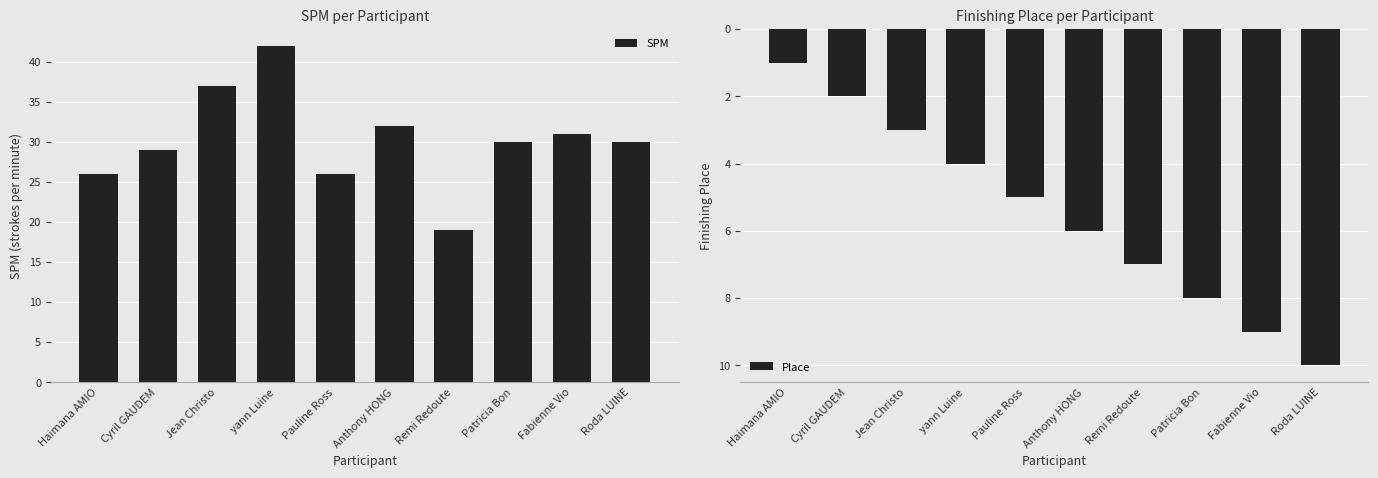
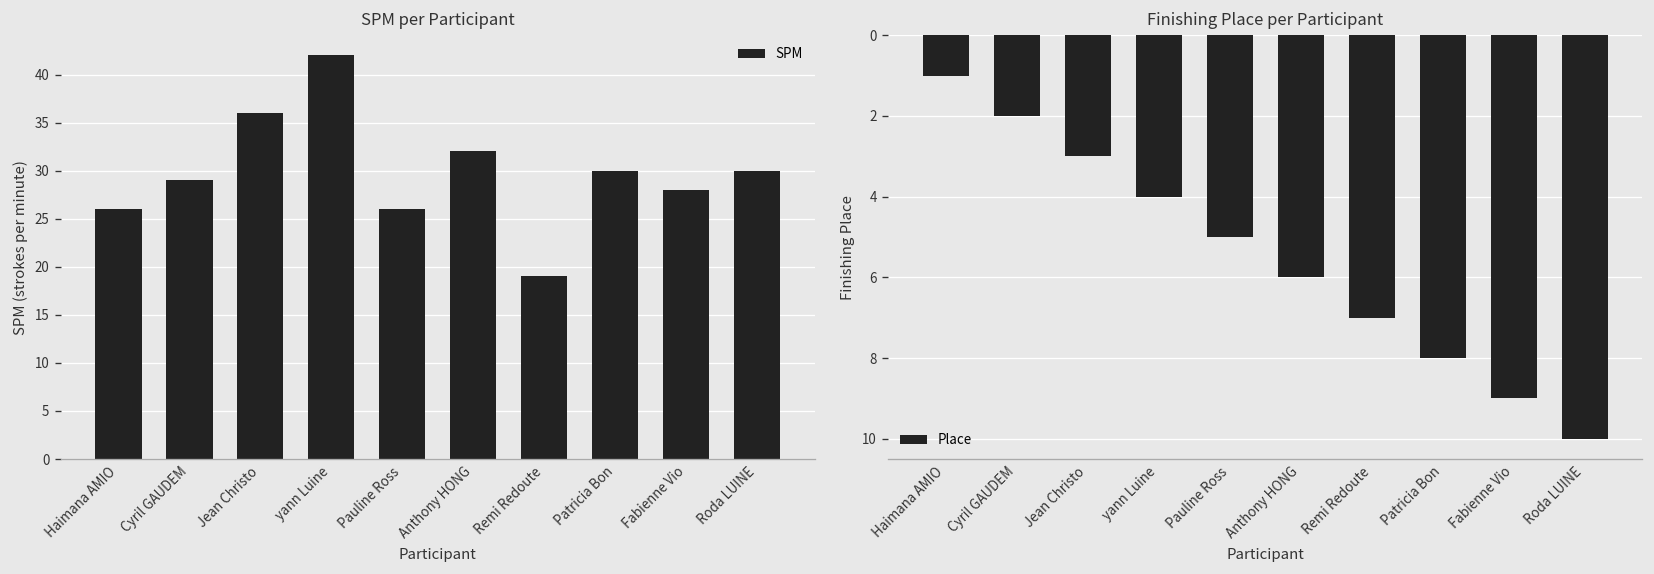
  {
    "SPM per Participant": {
      "Haimana AMIO": 26,
      "Cyril GAUDEM": 29,
-     "Jean Christo": 37,
+     "Jean Christo": 36,
      "yann Luine": 42,
      "Pauline Ross": 26,
      "Anthony HONG": 32,
      "Remi Redoute": 19,
      "Patricia Bon": 30,
-     "Fabienne Vio": 31,
+     "Fabienne Vio": 28,
      "Roda LUINE": 30
    },
    "Finishing Place per Participant": {
      "Haimana AMIO": 1.0,
      "Cyril GAUDEM": 2.0,
      "Jean Christo": 3.0,
      "yann Luine": 4.0,
      "Pauline Ross": 5.0,
      "Anthony HONG": 6.0,
      "Remi Redoute": 7.0,
      "Patricia Bon": 8.0,
      "Fabienne Vio": 9.0,
      "Roda LUINE": 10.0
    }
  }
